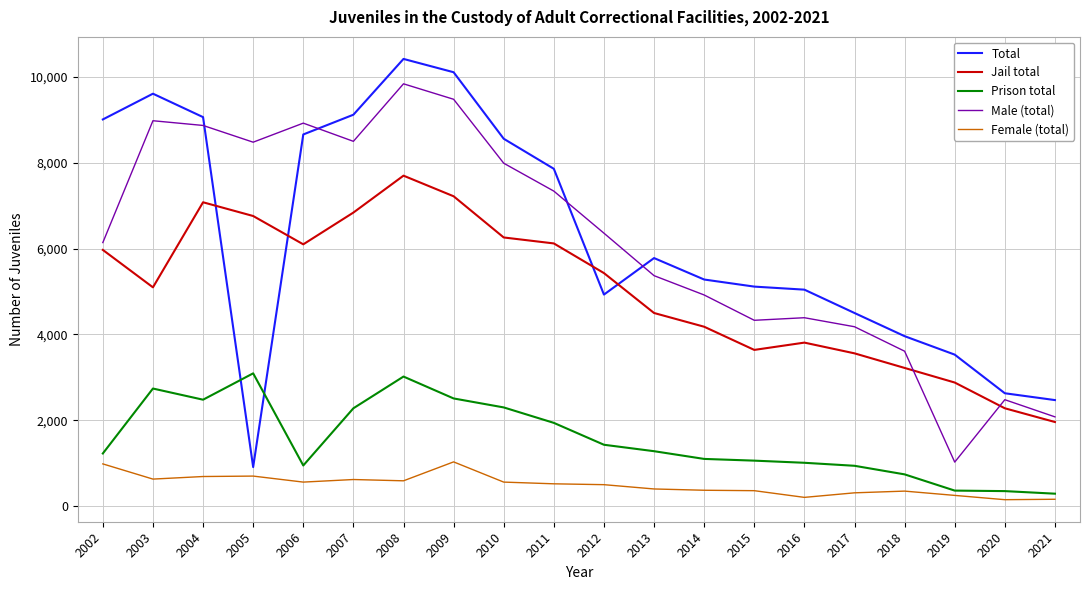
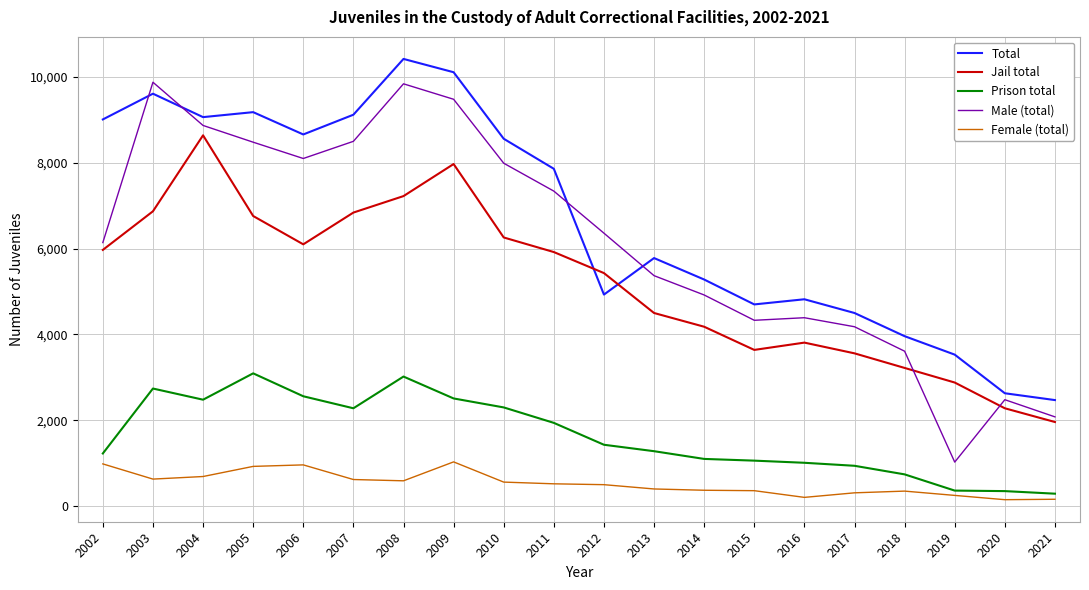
  {
    "Total": {
      "2002": "9,000",
      "2003": "9,600",
      "2004": "9,100",
-     "2005": "900",
+     "2005": "9,200",
      "2006": "8,700",
      "2007": "9,100",
      "2008": "10,400",
      "2009": "10,100",
      "2010": "8,600",
      "2011": "7,900",
      "2012": "4,900",
      "2013": "5,800",
      "2014": "5,300",
-     "2015": "5,100",
-     "2016": "5,000",
+     "2015": "4,700",
+     "2016": "4,800",
      "2017": "4,500",
      "2018": "4,000",
      "2019": "3,500",
      "2020": "2,600",
      "2021": "2,500"
    },
    "Jail total": {
      "2002": "6,000",
-     "2003": "5,100",
-     "2004": "7,100",
+     "2003": "6,900",
+     "2004": "8,600",
      "2005": "6,800",
      "2006": "6,100",
      "2007": "6,800",
-     "2008": "7,700",
-     "2009": "7,200",
+     "2008": "7,200",
+     "2009": "8,000",
      "2010": "6,300",
-     "2011": "6,100",
+     "2011": "5,900",
      "2012": "5,400",
      "2013": "4,500",
      "2014": "4,200",
      "2015": "3,600",
      "2016": "3,800",
      "2017": "3,600",
      "2018": "3,200",
      "2019": "2,900",
      "2020": "2,300",
      "2021": "2,000"
    },
    "Prison total": {
      "2002": "1,200",
      "2003": "2,700",
      "2004": "2,500",
      "2005": "3,100",
-     "2006": "900",
+     "2006": "2,600",
      "2007": "2,300",
      "2008": "3,000",
      "2009": "2,500",
      "2010": "2,300",
      "2011": "1,900",
      "2012": "1,400",
      "2013": "1,300",
      "2014": "1,100",
      "2015": "1,100",
      "2016": "1,000",
      "2017": "900",
      "2018": "700",
      "2019": "400",
      "2020": "400",
      "2021": "300"
    },
    "Male (total)": {
      "2002": "6,100",
-     "2003": "9,000",
+     "2003": "9,900",
      "2004": "8,900",
      "2005": "8,500",
-     "2006": "8,900",
+     "2006": "8,100",
      "2007": "8,500",
      "2008": "9,800",
      "2009": "9,500",
      "2010": "8,000",
      "2011": "7,300",
      "2012": "6,400",
      "2013": "5,400",
      "2014": "4,900",
      "2015": "4,300",
      "2016": "4,400",
      "2017": "4,200",
      "2018": "3,600",
      "2019": "1,000",
      "2020": "2,500",
      "2021": "2,100"
    },
    "Female (total)": {
      "2002": "1,000",
      "2003": "600",
      "2004": "700",
-     "2005": "700",
-     "2006": "600",
+     "2005": "900",
+     "2006": "1,000",
      "2007": "600",
      "2008": "600",
      "2009": "1,000",
      "2010": "600",
      "2011": "500",
      "2012": "500",
      "2013": "400",
      "2014": "400",
      "2015": "400",
      "2016": "200",
      "2017": "300",
      "2018": "400",
      "2019": "300",
      "2020": "200",
      "2021": "200"
    }
  }
